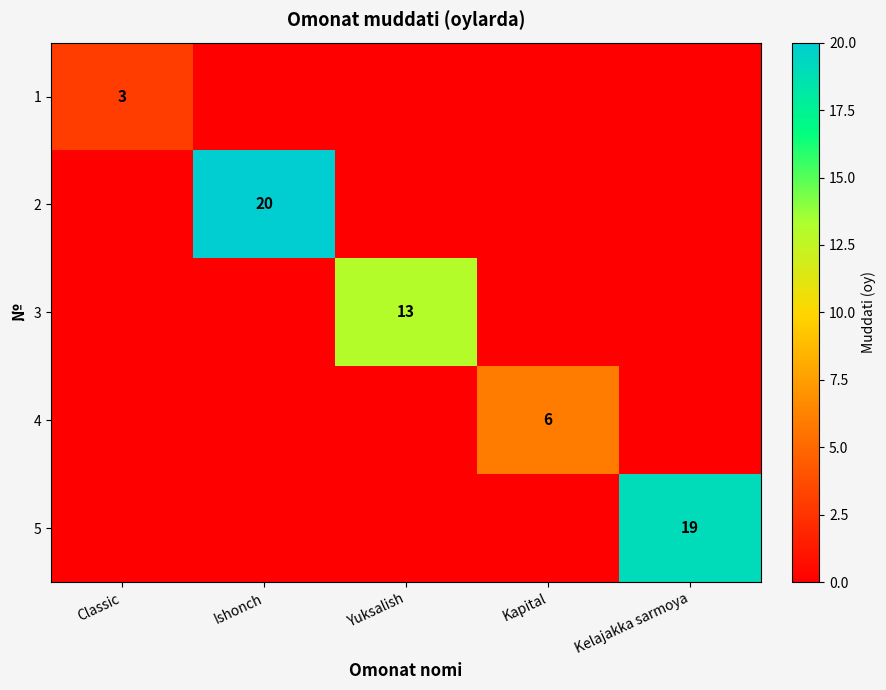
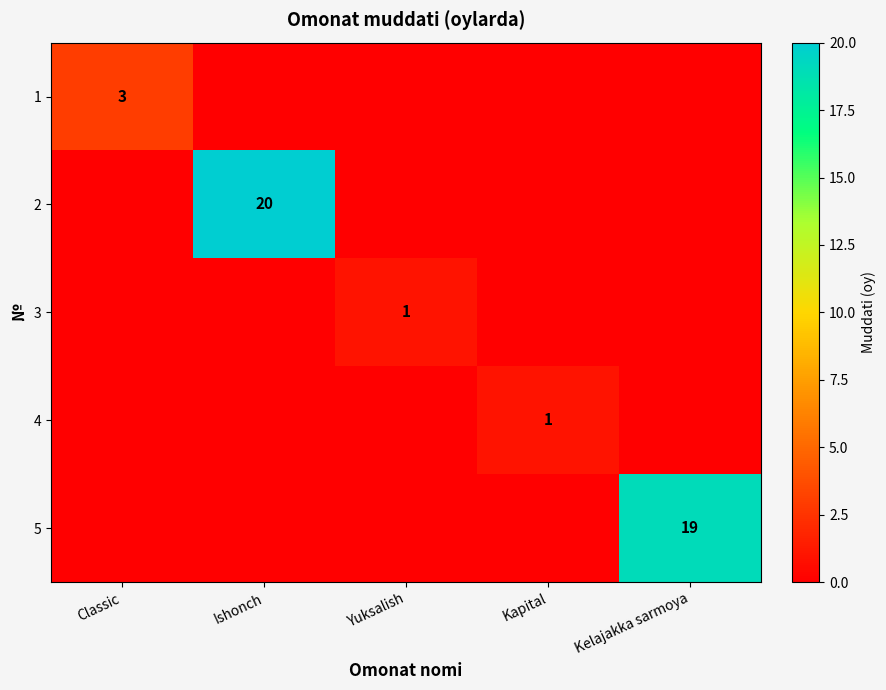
  {
    "1": {
      "Classic": 3
    },
    "2": {
      "Ishonch": 20
    },
    "3": {
-     "Yuksalish": 13
+     "Yuksalish": 1
    },
    "4": {
-     "Kapital": 6
+     "Kapital": 1
    },
    "5": {
      "Kelajakka sarmoya": 19
    }
  }
